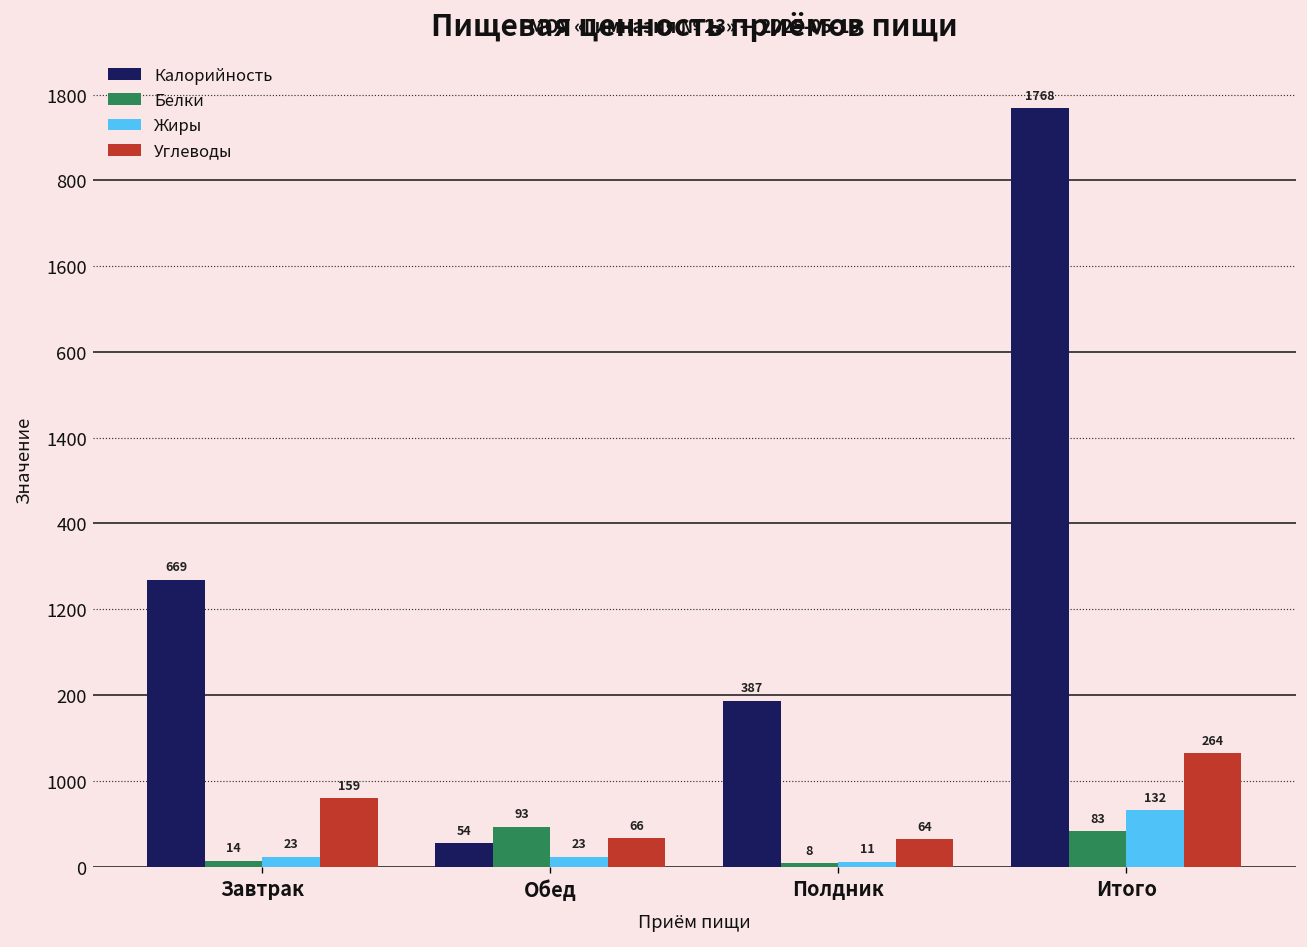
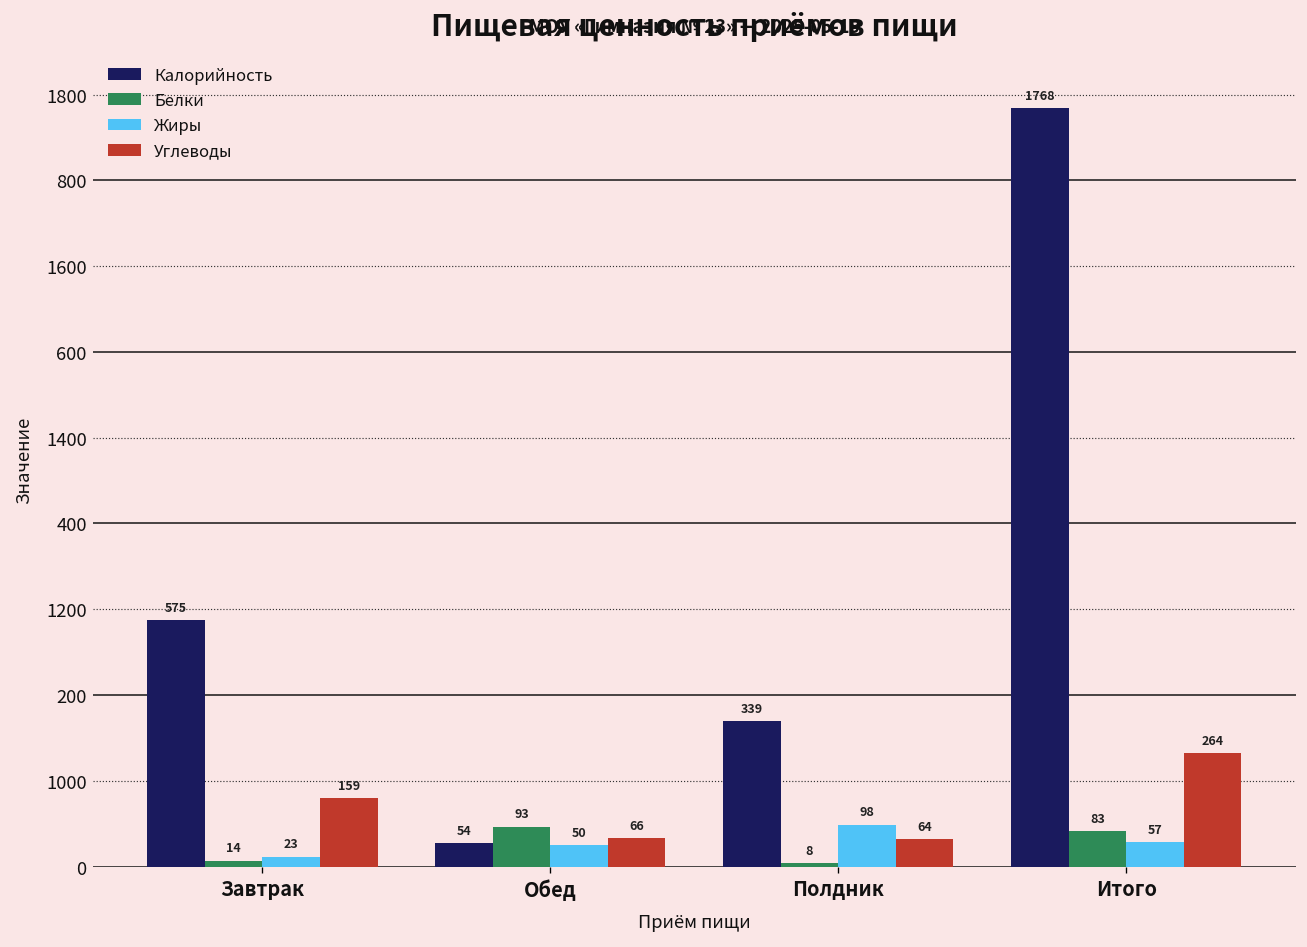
  {
    "Калорийность": {
-     "Завтрак": 669,
+     "Завтрак": 575,
      "Обед": 54,
-     "Полдник": 387,
+     "Полдник": 339,
      "Итого": 1768
    },
    "Белки": {
      "Завтрак": 14,
      "Обед": 93,
      "Полдник": 8,
      "Итого": 83
    },
    "Жиры": {
      "Завтрак": 23,
-     "Обед": 23,
-     "Полдник": 11,
-     "Итого": 132
+     "Обед": 50,
+     "Полдник": 98,
+     "Итого": 57
    },
    "Углеводы": {
      "Завтрак": 159,
      "Обед": 66,
      "Полдник": 64,
      "Итого": 264
    }
  }
